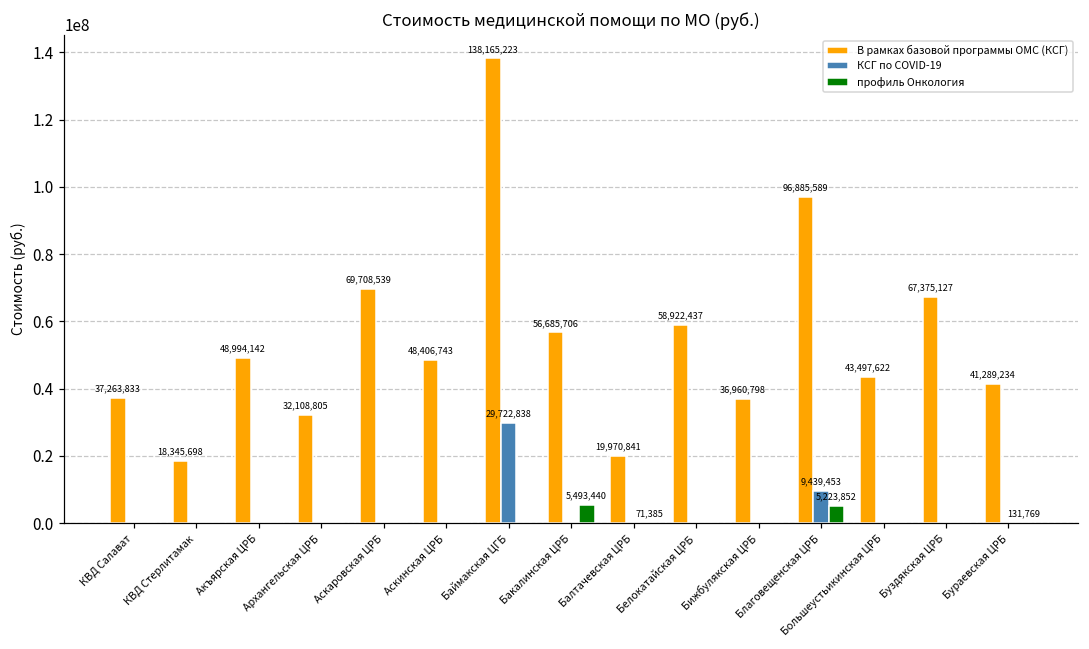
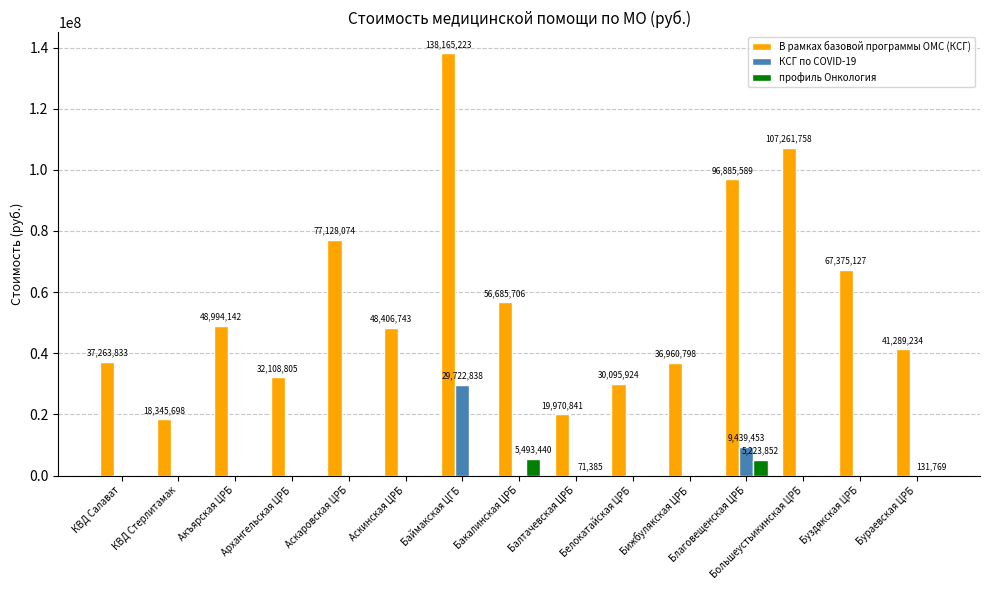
  {
    "В рамках базовой программы ОМС (КСГ)": {
      "КВД Салават": "37,263,833",
      "КВД Стерлитамак": "18,345,698",
      "Акъярская ЦРБ": "48,994,142",
      "Архангельская ЦРБ": "32,108,805",
-     "Аскаровская ЦРБ": "69,708,539",
+     "Аскаровская ЦРБ": "77,128,074",
      "Аскинская ЦРБ": "48,406,743",
      "Баймакская ЦГБ": "138,165,223",
      "Бакалинская ЦРБ": "56,685,706",
      "Балтачевская ЦРБ": "19,970,841",
-     "Белокатайская ЦРБ": "58,922,437",
+     "Белокатайская ЦРБ": "30,095,924",
      "Бижбулякская ЦРБ": "36,960,798",
      "Благовещенская ЦРБ": "96,885,589",
-     "Большеустьикинская ЦРБ": "43,497,622",
+     "Большеустьикинская ЦРБ": "107,261,758",
      "Буздякская ЦРБ": "67,375,127",
      "Бураевская ЦРБ": "41,289,234"
    },
    "КСГ по COVID-19": {
      "Баймакская ЦГБ": "29,722,838",
      "Благовещенская ЦРБ": "9,439,453"
    },
    "профиль Онкология": {
      "Бакалинская ЦРБ": "5,493,440",
      "Балтачевская ЦРБ": "71,385",
      "Благовещенская ЦРБ": "5,223,852",
      "Бураевская ЦРБ": "131,769"
    }
  }
